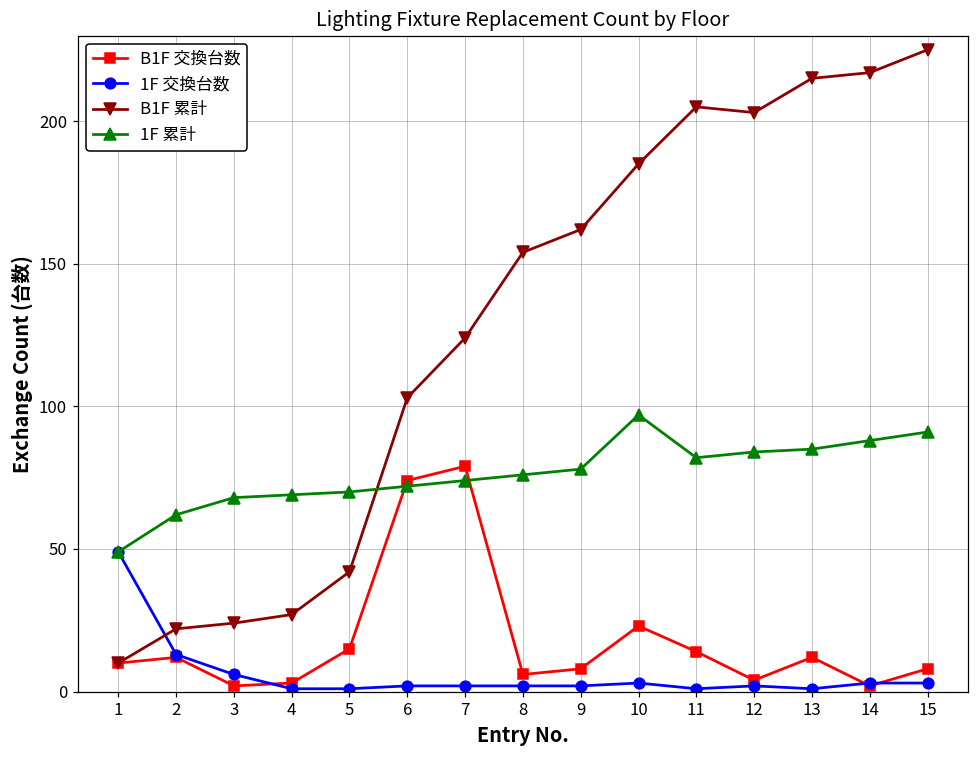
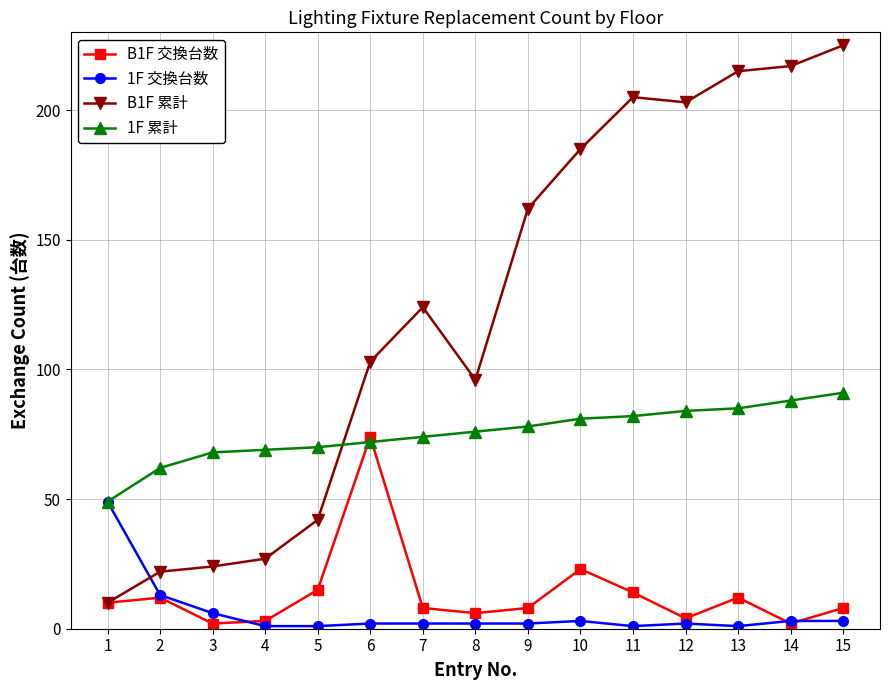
  {
    "B1F 交換台数": {
      "2": 12,
      "3": 2,
      "4": 3,
      "5": 15,
      "6": 74,
-     "7": 79,
+     "7": 8,
      "8": 6,
      "9": 8,
      "10": 23,
      "11": 14,
      "12": 4,
      "13": 12,
      "14": 2,
      "15": 8
    },
    "1F 交換台数": {
      "2": 13,
      "3": 6,
      "4": 1,
      "5": 1,
      "6": 2,
      "7": 2,
      "8": 2,
      "9": 2,
      "10": 3,
      "11": 1,
      "12": 2,
      "13": 1,
      "14": 3,
      "15": 3
    },
    "B1F 累計": {
      "2": 22,
      "3": 24,
      "4": 27,
      "5": 42,
      "6": 103,
      "7": 124,
-     "8": 154,
+     "8": 96,
      "9": 162,
      "10": 185,
      "11": 205,
      "12": 203,
      "13": 215,
      "14": 217,
      "15": 225
    },
    "1F 累計": {
      "2": 62,
      "3": 68,
      "4": 69,
      "5": 70,
      "6": 72,
      "7": 74,
      "8": 76,
      "9": 78,
-     "10": 97,
+     "10": 81,
      "11": 82,
      "12": 84,
      "13": 85,
      "14": 88,
      "15": 91
    }
  }
